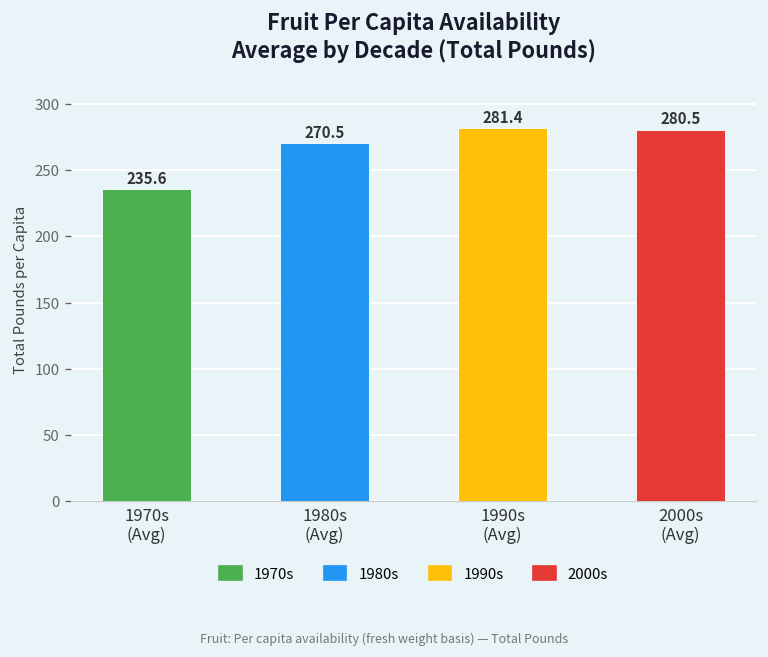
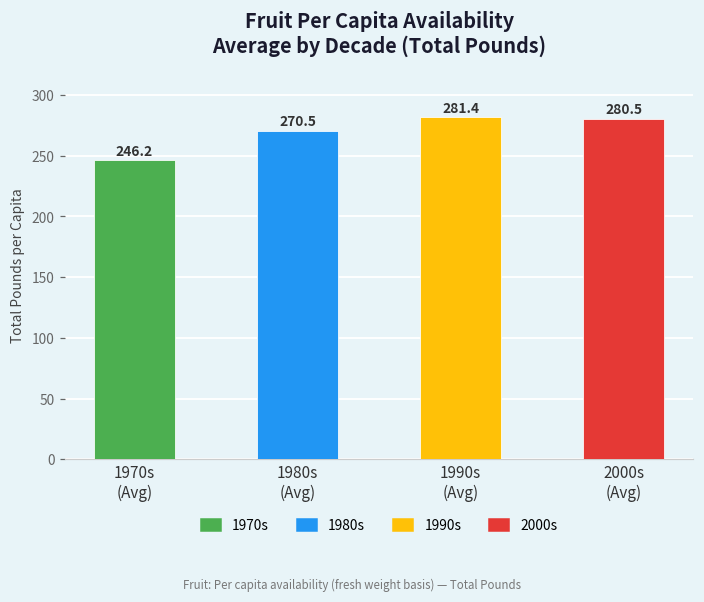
  {
-   "1970s (Avg)": 235.6,
+   "1970s (Avg)": 246.2,
    "1980s (Avg)": 270.5,
    "1990s (Avg)": 281.4,
    "2000s (Avg)": 280.5
  }
